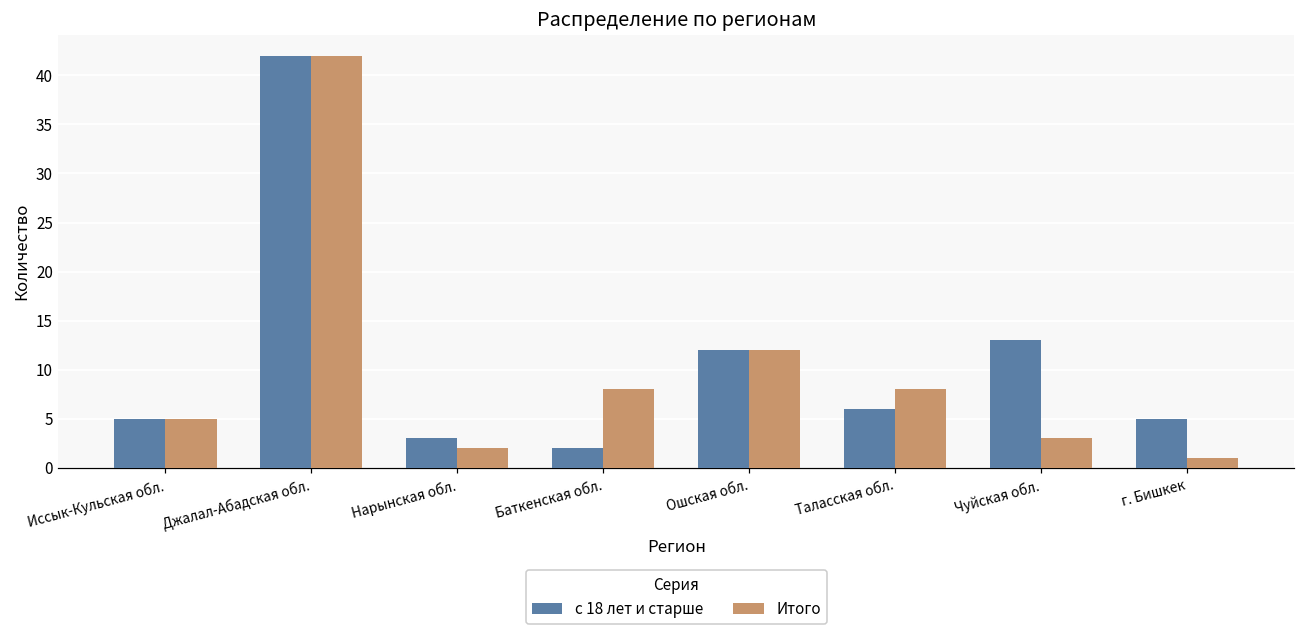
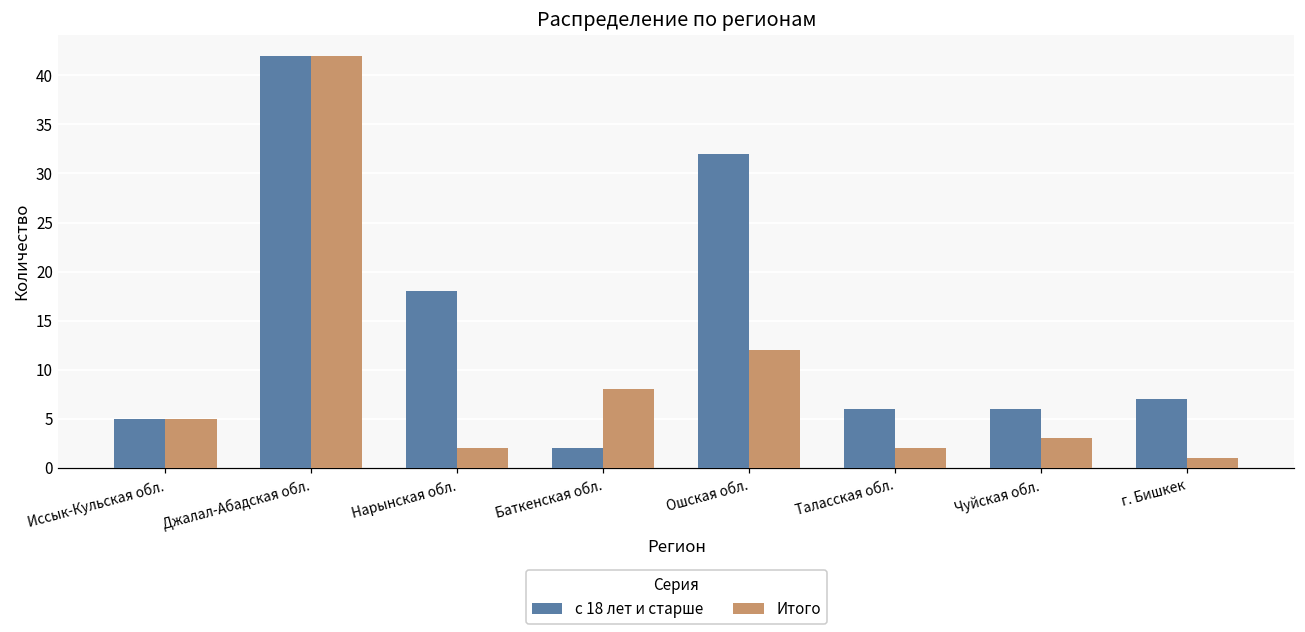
  {
    "с 18 лет и старше": {
      "Иссык-Кульская обл.": 5,
      "Джалал-Абадская обл.": 42,
-     "Нарынская обл.": 3,
+     "Нарынская обл.": 18,
      "Баткенская обл.": 2,
-     "Ошская обл.": 12,
+     "Ошская обл.": 32,
      "Таласская обл.": 6,
-     "Чуйская обл.": 13,
-     "г. Бишкек": 5
+     "Чуйская обл.": 6,
+     "г. Бишкек": 7
    },
    "Итого": {
      "Иссык-Кульская обл.": 5,
      "Джалал-Абадская обл.": 42,
      "Нарынская обл.": 2,
      "Баткенская обл.": 8,
      "Ошская обл.": 12,
-     "Таласская обл.": 8,
+     "Таласская обл.": 2,
      "Чуйская обл.": 3,
      "г. Бишкек": 1
    }
  }
